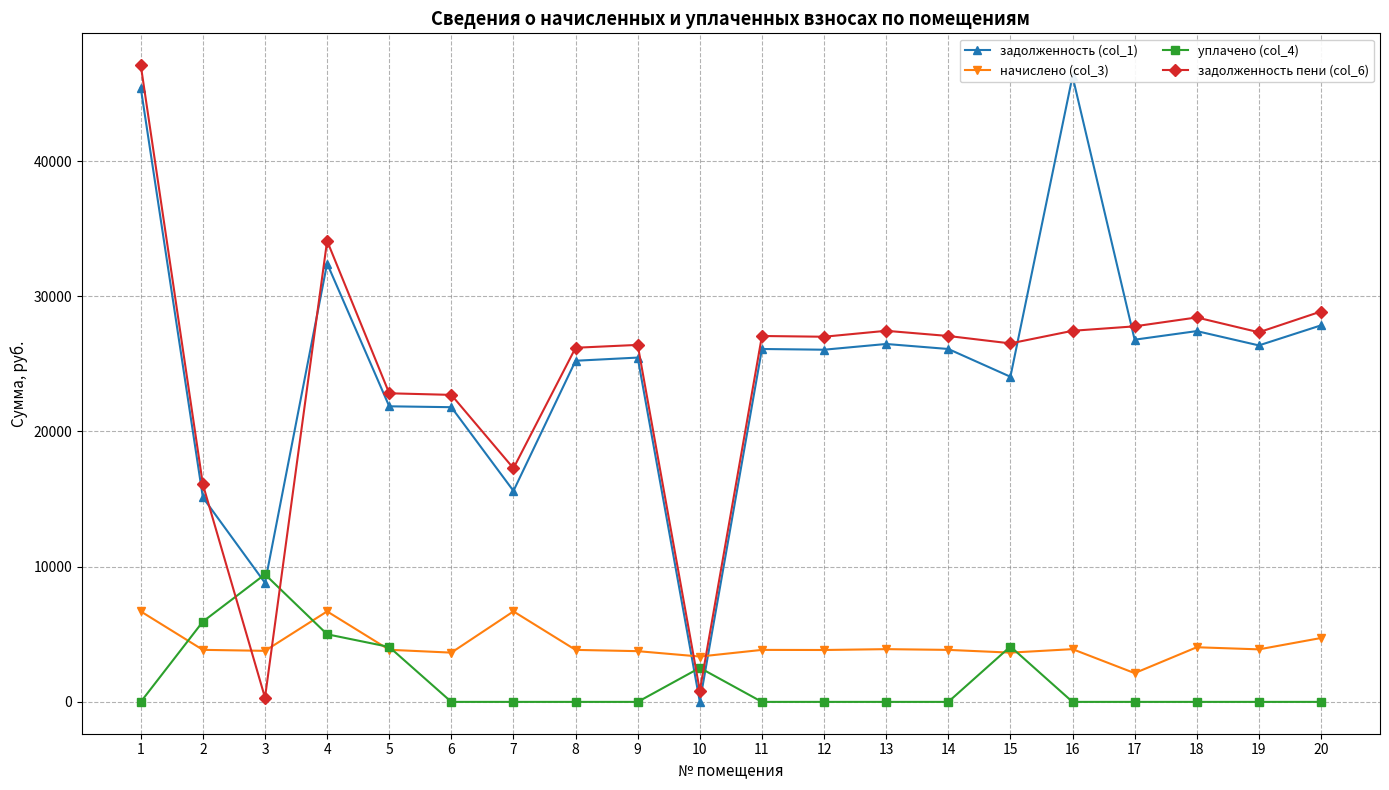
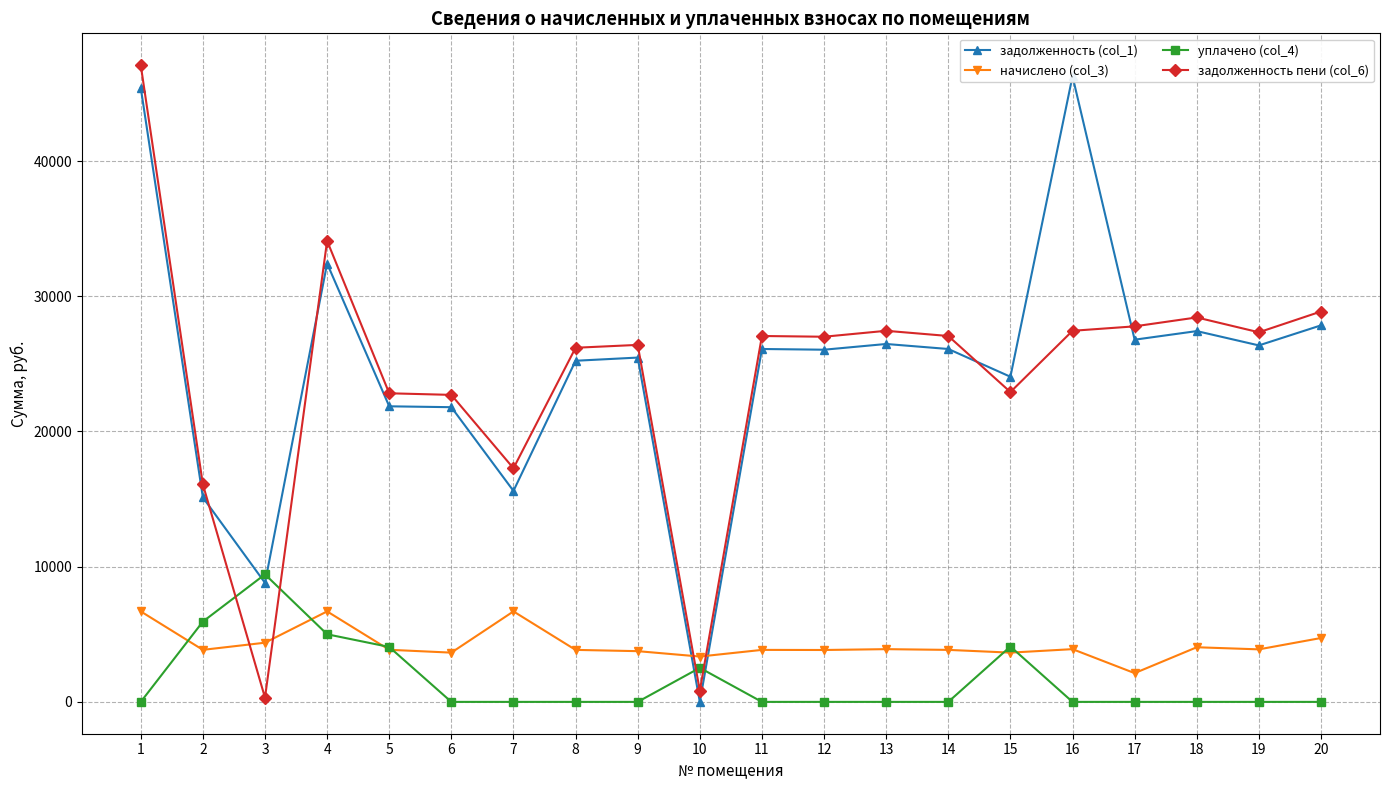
  {
    "задолженность (col_1)": {
      "1": 45400,
      "2": 15100,
      "3": 8800,
      "4": 32400,
      "5": 21900,
      "6": 21800,
      "7": 15600,
      "8": 25200,
      "9": 25500,
      "10": 0,
      "11": 26100,
      "12": 26000,
      "13": 26500,
      "14": 26100,
      "15": 24000,
      "17": 26800,
      "18": 27400,
      "19": 26400,
      "20": 27800
    },
    "начислено (col_3)": {
      "1": 6700,
      "2": 3800,
-     "3": 3800,
+     "3": 4400,
      "4": 6700,
      "5": 3900,
      "6": 3600,
      "7": 6700,
      "8": 3800,
      "9": 3800,
      "10": 3400,
      "11": 3800,
      "12": 3800,
      "13": 3900,
      "14": 3800,
      "15": 3600,
      "16": 3900,
      "17": 2100,
      "18": 4000,
      "19": 3900,
      "20": 4700
    },
    "уплачено (col_4)": {
      "1": 0,
      "2": 5900,
      "3": 9400,
      "4": 5000,
      "5": 4100,
      "6": 0,
      "7": 0,
      "8": 0,
      "9": 0,
      "10": 2500,
      "11": 0,
      "12": 0,
      "13": 0,
      "14": 0,
      "15": 4100,
      "16": 0,
      "17": 0,
      "18": 0,
      "19": 0,
      "20": 0
    },
    "задолженность пени (col_6)": {
      "1": 47100,
      "2": 16100,
      "3": 300,
      "4": 34100,
      "5": 22800,
      "6": 22700,
      "7": 17300,
      "8": 26200,
      "9": 26400,
      "10": 800,
      "11": 27100,
      "12": 27000,
      "13": 27400,
      "14": 27100,
-     "15": 26500,
+     "15": 22900,
      "16": 27400,
      "17": 27800,
      "18": 28400,
      "19": 27300,
      "20": 28900
    }
  }
